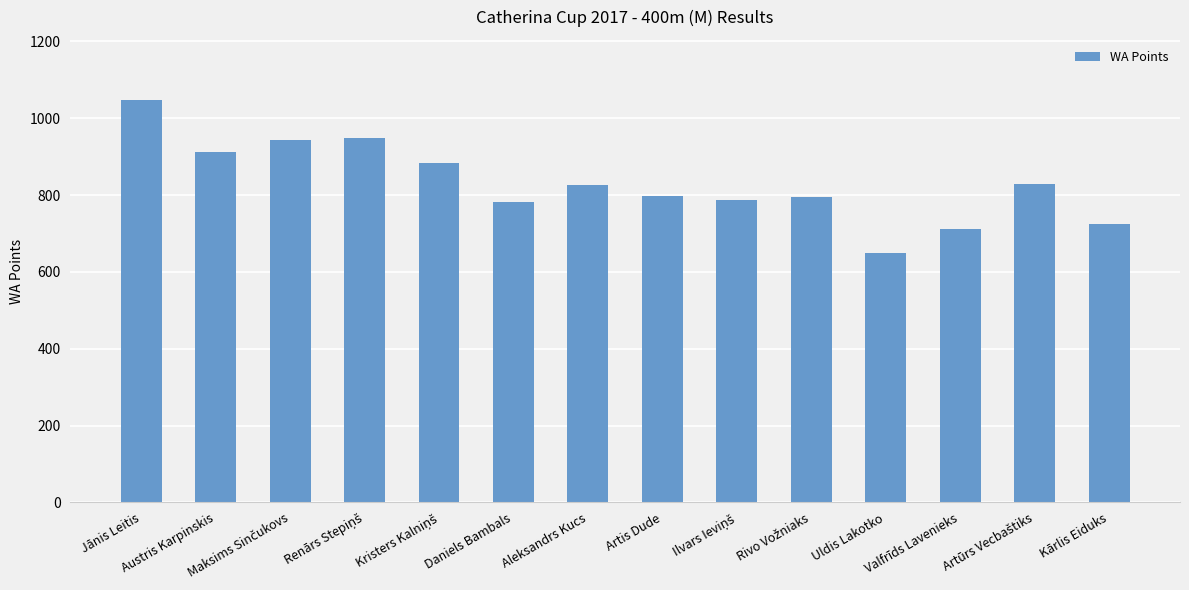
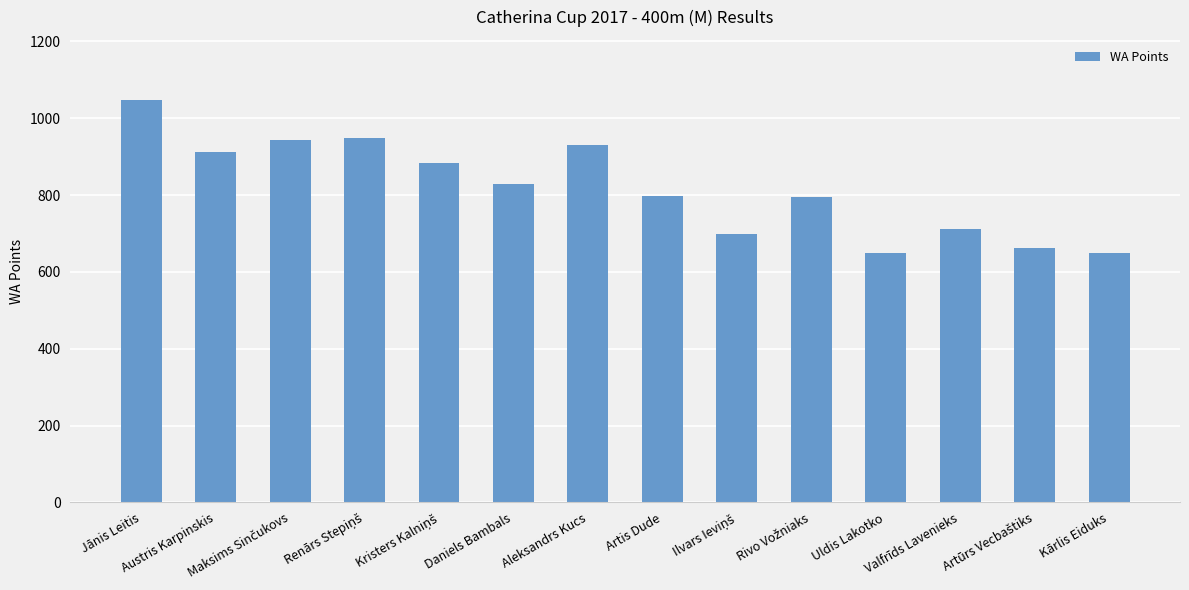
  {
    "Jānis Leitis": 1050,
    "Austris Karpinskis": 910,
    "Maksims Sinčukovs": 940,
    "Renārs Stepiņš": 950,
    "Kristers Kalniņš": 880,
-   "Daniels Bambals": 780,
-   "Aleksandrs Kucs": 830,
+   "Daniels Bambals": 830,
+   "Aleksandrs Kucs": 930,
    "Artis Dude": 800,
-   "Ilvars Ieviņš": 790,
+   "Ilvars Ieviņš": 700,
    "Rivo Vožniaks": 800,
    "Uldis Lakotko": 650,
    "Valfrīds Lavenieks": 710,
-   "Artūrs Vecbaštiks": 830,
-   "Kārlis Eiduks": 720
+   "Artūrs Vecbaštiks": 660,
+   "Kārlis Eiduks": 650
  }
